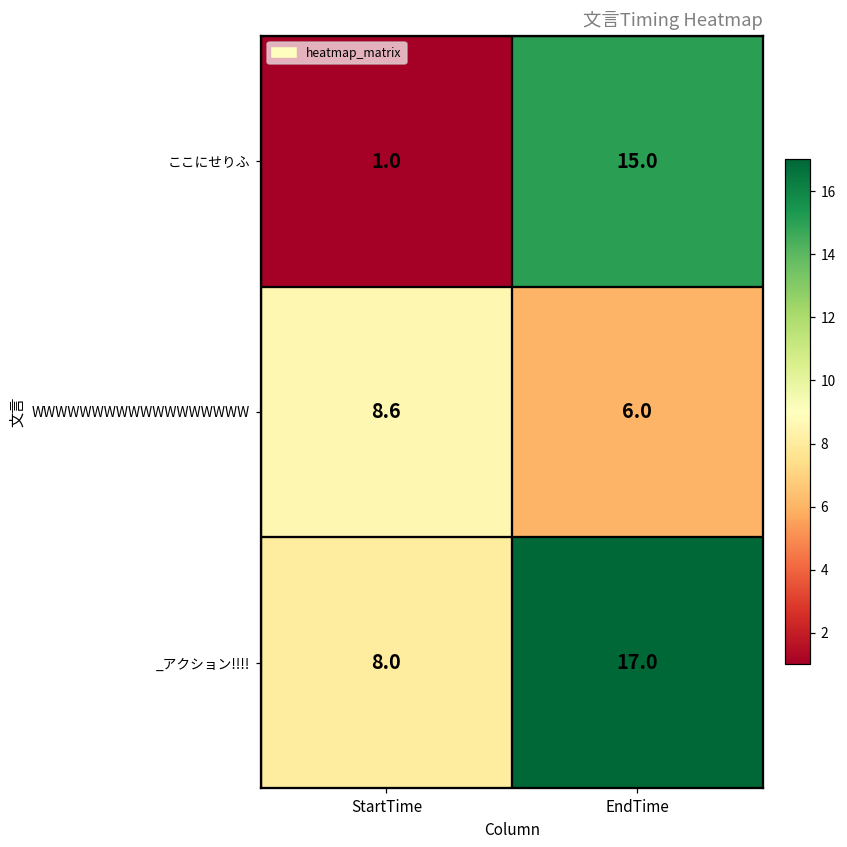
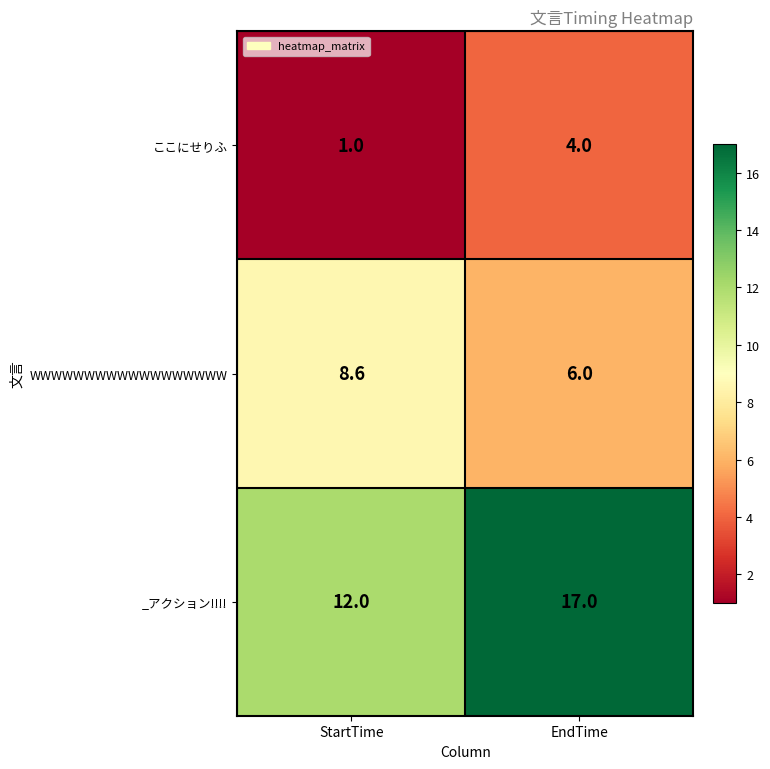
  {
    "ここにせりふ": {
      "StartTime": 1.0,
-     "EndTime": 15.0
+     "EndTime": 4.0
    },
    "WWWWWWWWWWWWWWWWWW": {
      "StartTime": 8.6,
      "EndTime": 6.0
    },
    "_アクション!!!!": {
-     "StartTime": 8.0,
+     "StartTime": 12.0,
      "EndTime": 17.0
    }
  }
